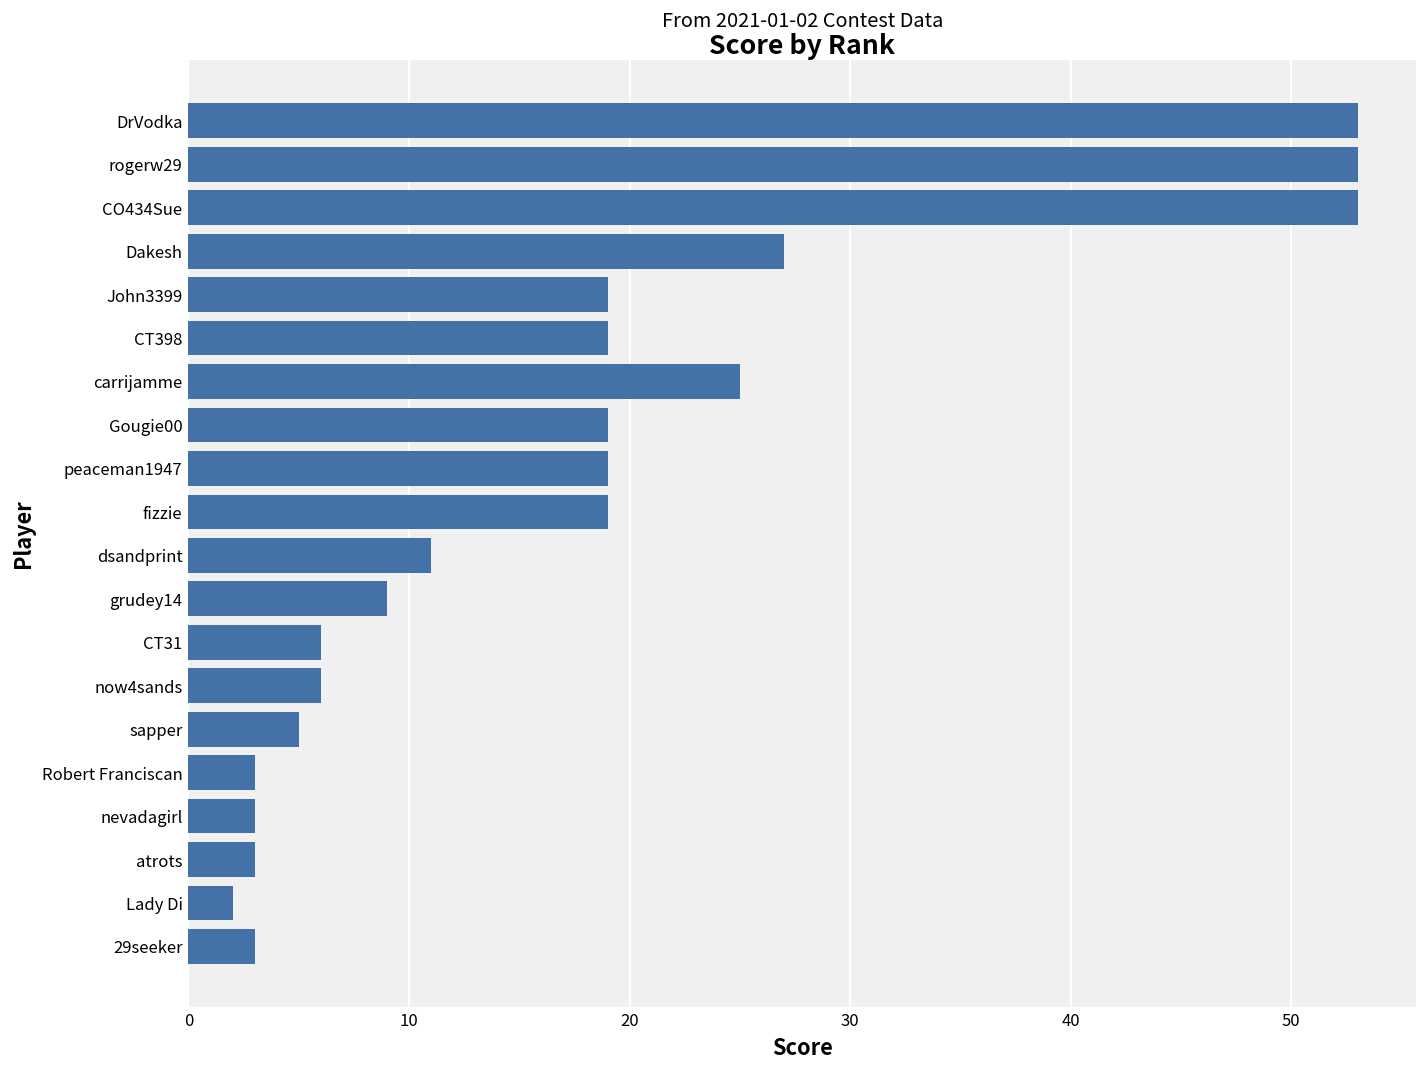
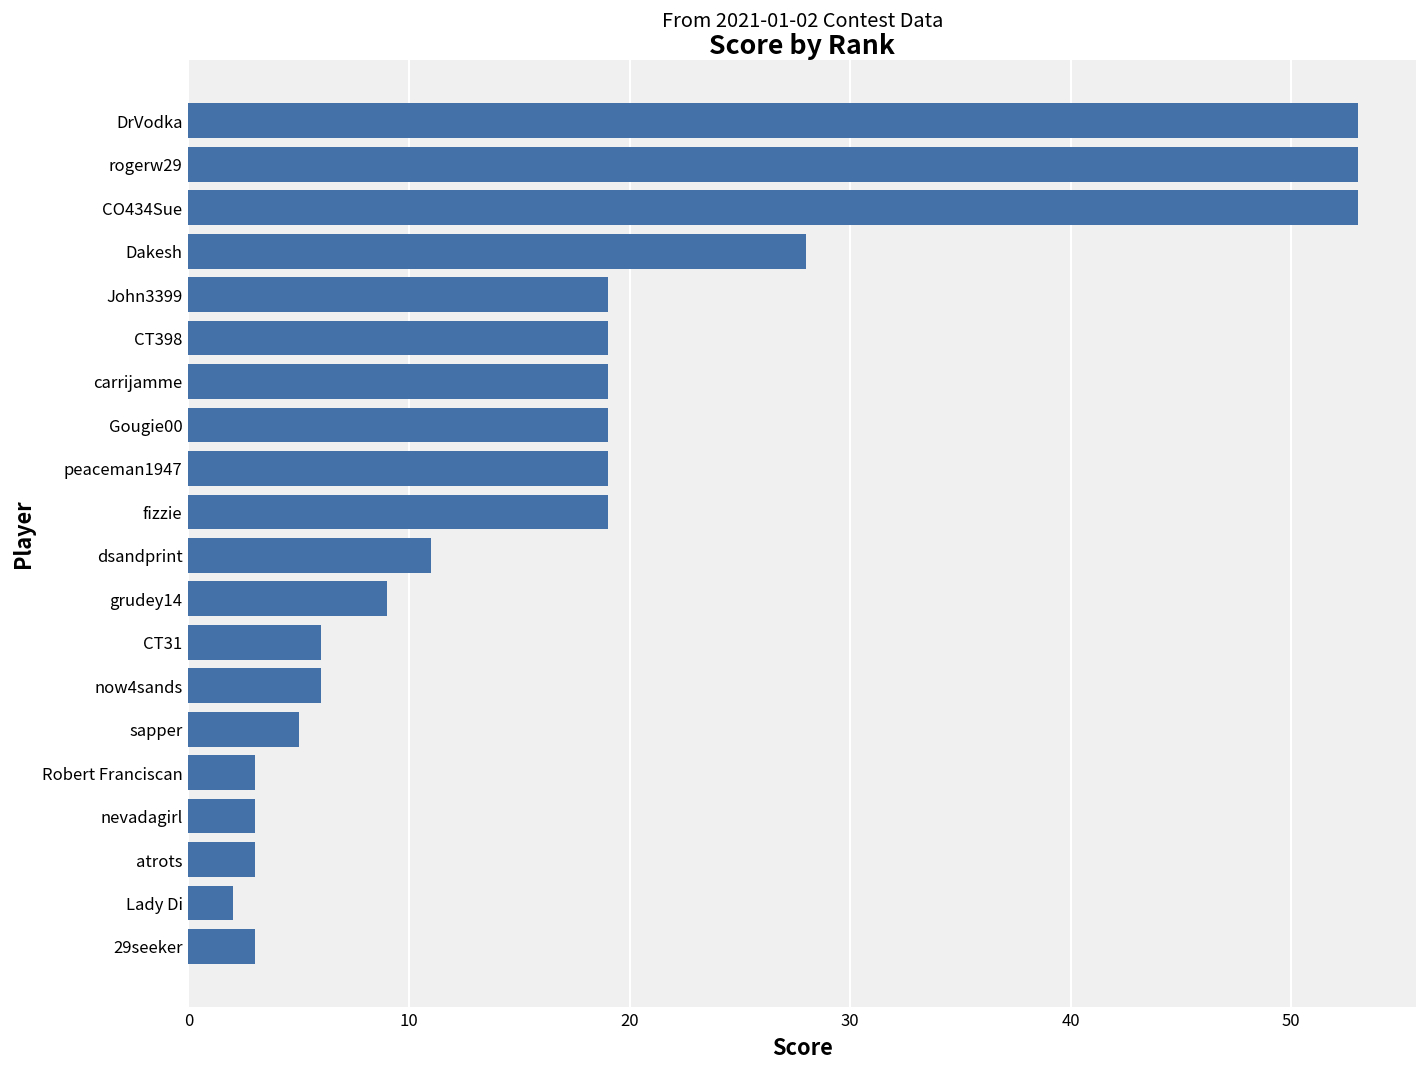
  {
    "DrVodka": 53,
    "rogerw29": 53,
    "CO434Sue": 53,
-   "Dakesh": 27,
+   "Dakesh": 28,
    "John3399": 19,
    "CT398": 19,
-   "carrijamme": 25,
+   "carrijamme": 19,
    "Gougie00": 19,
    "peaceman1947": 19,
    "fizzie": 19,
    "dsandprint": 11,
    "grudey14": 9,
    "CT31": 6,
    "now4sands": 6,
    "sapper": 5,
    "Robert Franciscan": 3,
    "nevadagirl": 3,
    "atrots": 3,
    "Lady Di": 2,
    "29seeker": 3
  }
